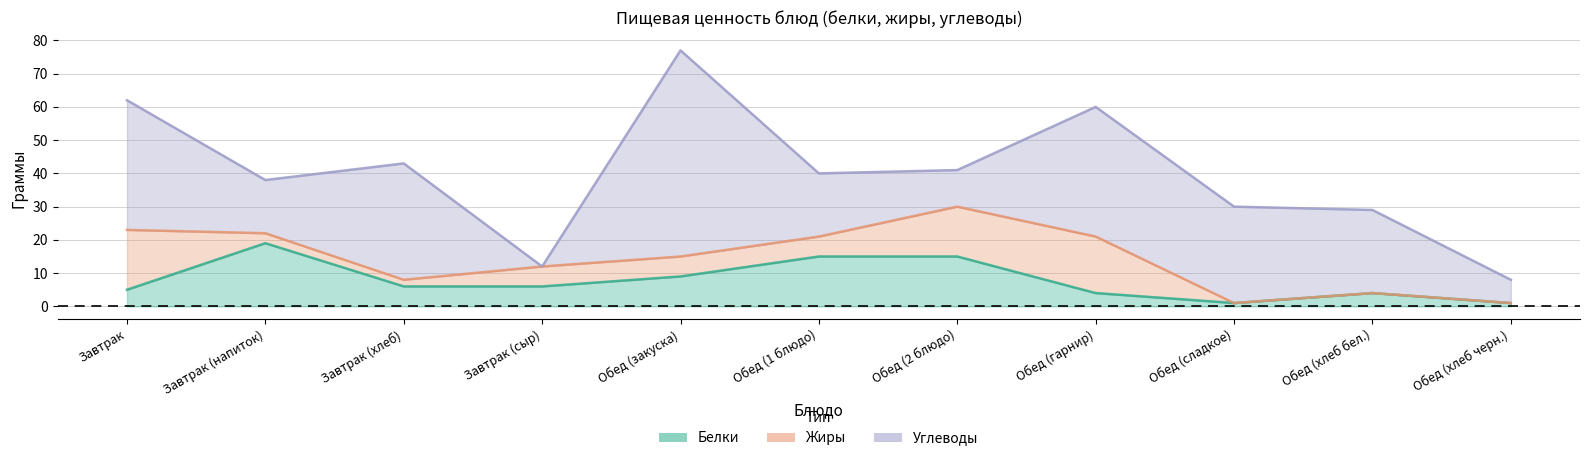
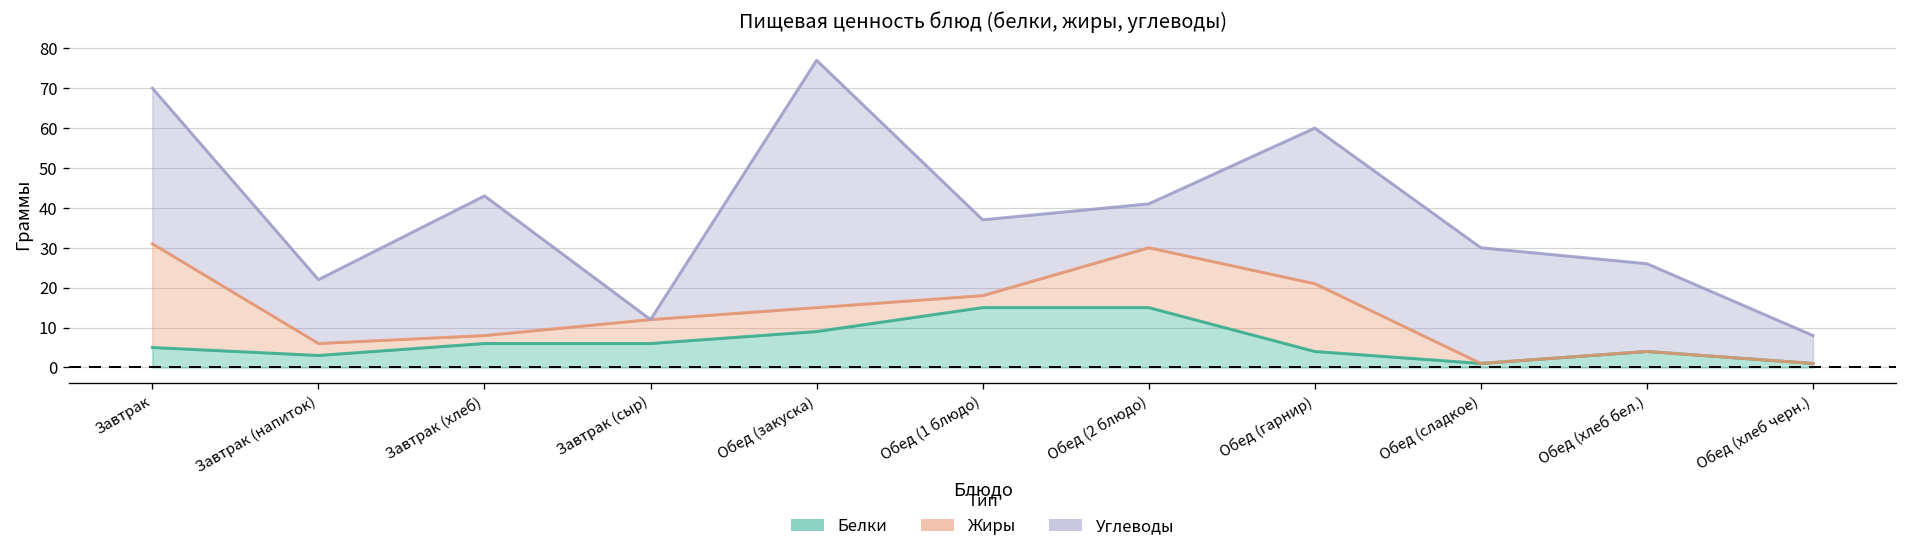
  {
    "Белки": {
      "Завтрак": 5,
-     "Завтрак (напиток)": 19,
+     "Завтрак (напиток)": 3,
      "Завтрак (хлеб)": 6,
      "Завтрак (сыр)": 6,
      "Обед (закуска)": 9,
      "Обед (1 блюдо)": 15,
      "Обед (2 блюдо)": 15,
      "Обед (гарнир)": 4
    },
    "Жиры": {
-     "Завтрак": 18,
+     "Завтрак": 26,
      "Завтрак (напиток)": 3,
      "Завтрак (хлеб)": 2,
      "Обед (закуска)": 6,
-     "Обед (1 блюдо)": 6,
+     "Обед (1 блюдо)": 3,
      "Обед (2 блюдо)": 15,
      "Обед (гарнир)": 17
    },
    "Углеводы": {
      "Завтрак": 39,
      "Завтрак (напиток)": 16,
      "Завтрак (хлеб)": 35,
      "Обед (закуска)": 62,
      "Обед (1 блюдо)": 19,
      "Обед (2 блюдо)": 11,
      "Обед (гарнир)": 39,
      "Обед (сладкое)": 29,
-     "Обед (хлеб бел.)": 25,
+     "Обед (хлеб бел.)": 22,
      "Обед (хлеб черн.)": 7
    }
  }
